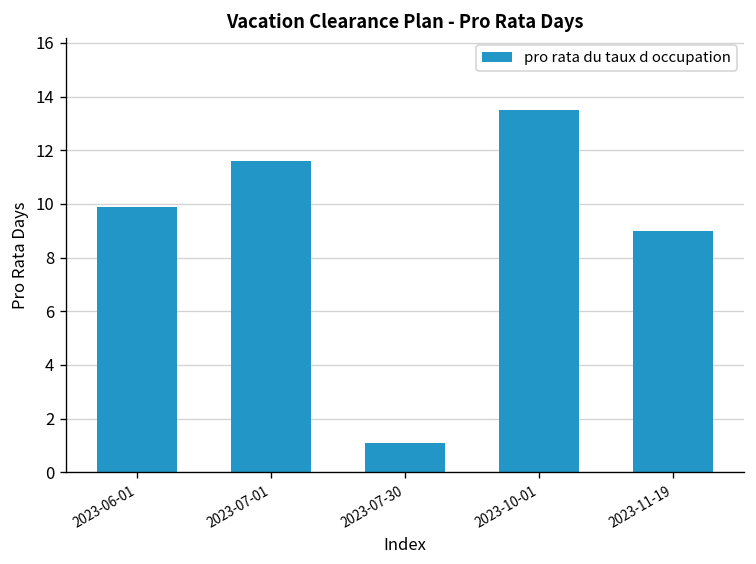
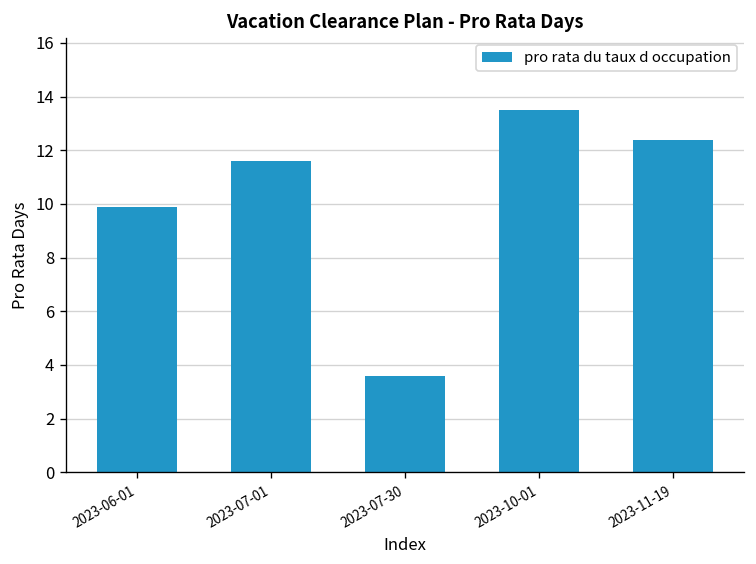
  {
    "2023-06-01": 9.9,
    "2023-07-01": 11.6,
-   "2023-07-30": 1.1,
+   "2023-07-30": 3.6,
    "2023-10-01": 13.5,
-   "2023-11-19": 9.0
+   "2023-11-19": 12.4
  }
